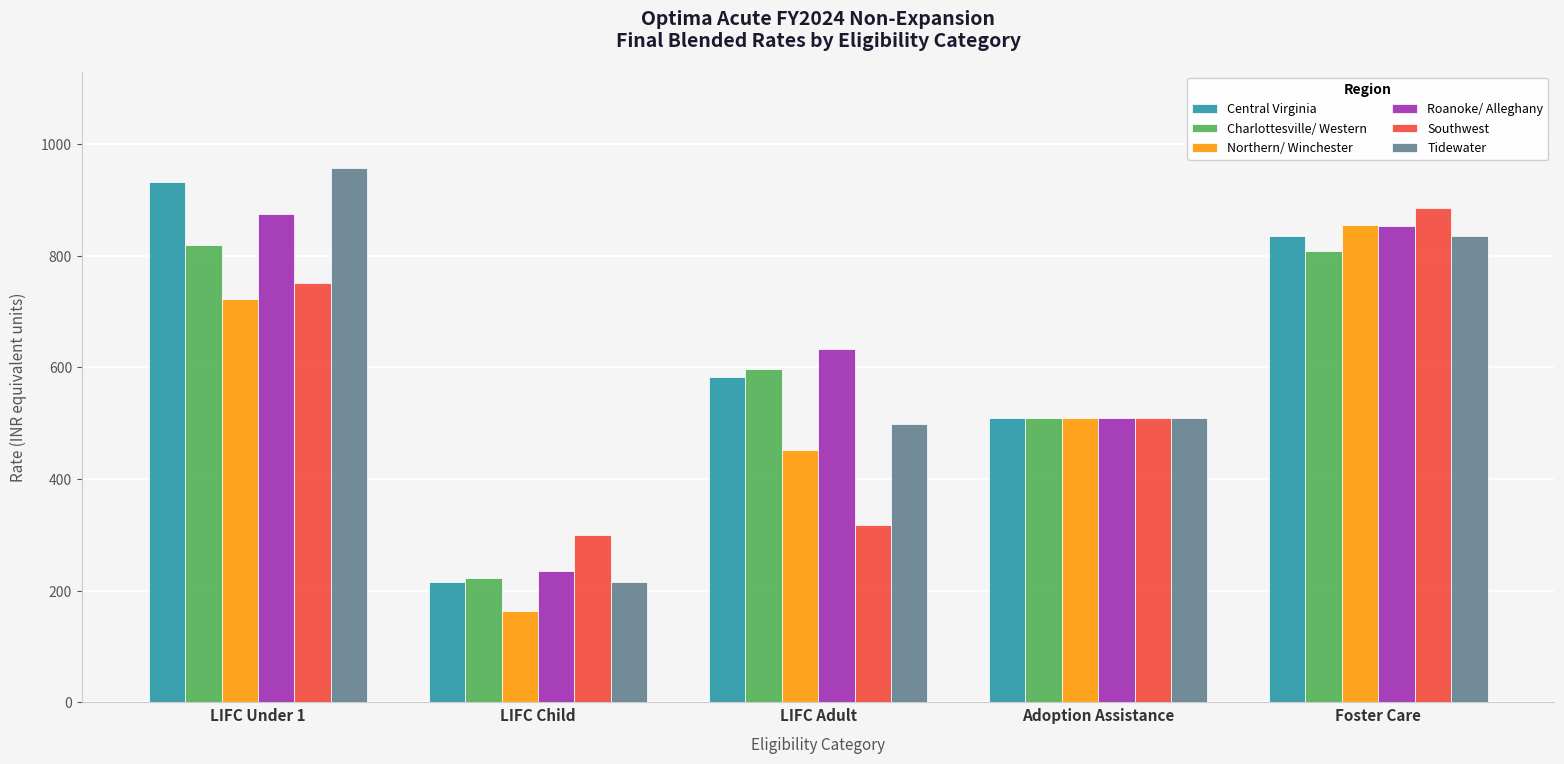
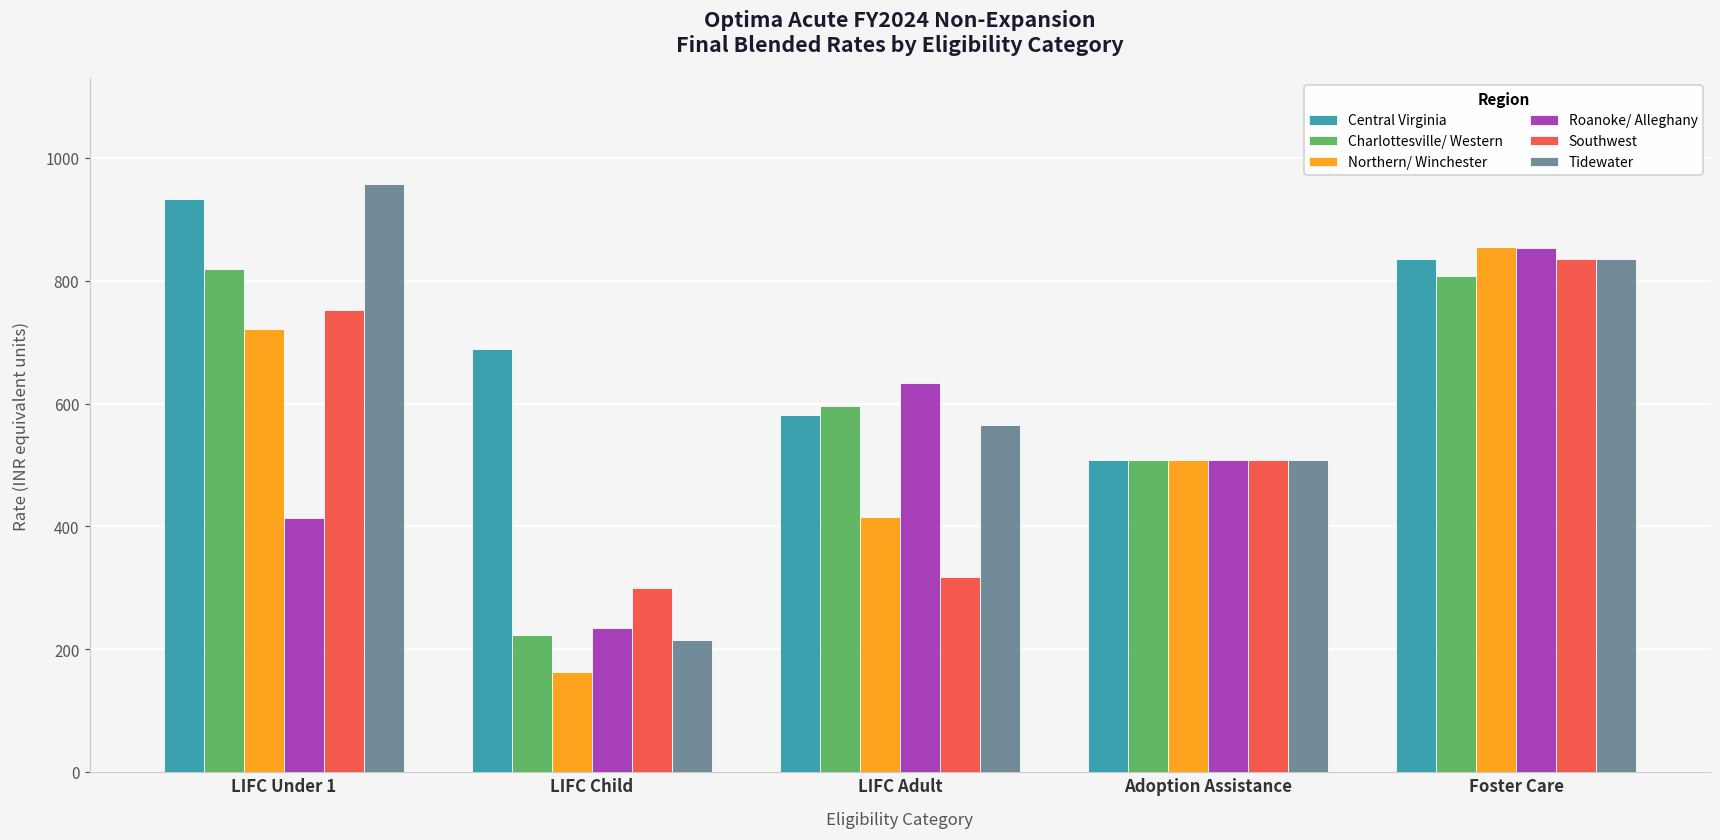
  {
    "Central Virginia": {
      "LIFC Under 1": 930,
-     "LIFC Child": 220,
+     "LIFC Child": 690,
      "LIFC Adult": 580,
      "Adoption Assistance": 510,
      "Foster Care": 840
    },
    "Charlottesville/ Western": {
      "LIFC Under 1": 820,
      "LIFC Child": 220,
      "LIFC Adult": 600,
      "Adoption Assistance": 510,
      "Foster Care": 810
    },
    "Northern/ Winchester": {
      "LIFC Under 1": 720,
      "LIFC Child": 160,
-     "LIFC Adult": 450,
+     "LIFC Adult": 420,
      "Adoption Assistance": 510,
      "Foster Care": 850
    },
    "Roanoke/ Alleghany": {
-     "LIFC Under 1": 870,
+     "LIFC Under 1": 410,
      "LIFC Child": 230,
      "LIFC Adult": 630,
      "Adoption Assistance": 510,
      "Foster Care": 850
    },
    "Southwest": {
      "LIFC Under 1": 750,
      "LIFC Child": 300,
      "LIFC Adult": 320,
      "Adoption Assistance": 510,
-     "Foster Care": 880
+     "Foster Care": 840
    },
    "Tidewater": {
      "LIFC Under 1": 960,
      "LIFC Child": 210,
-     "LIFC Adult": 500,
+     "LIFC Adult": 560,
      "Adoption Assistance": 510,
      "Foster Care": 840
    }
  }
